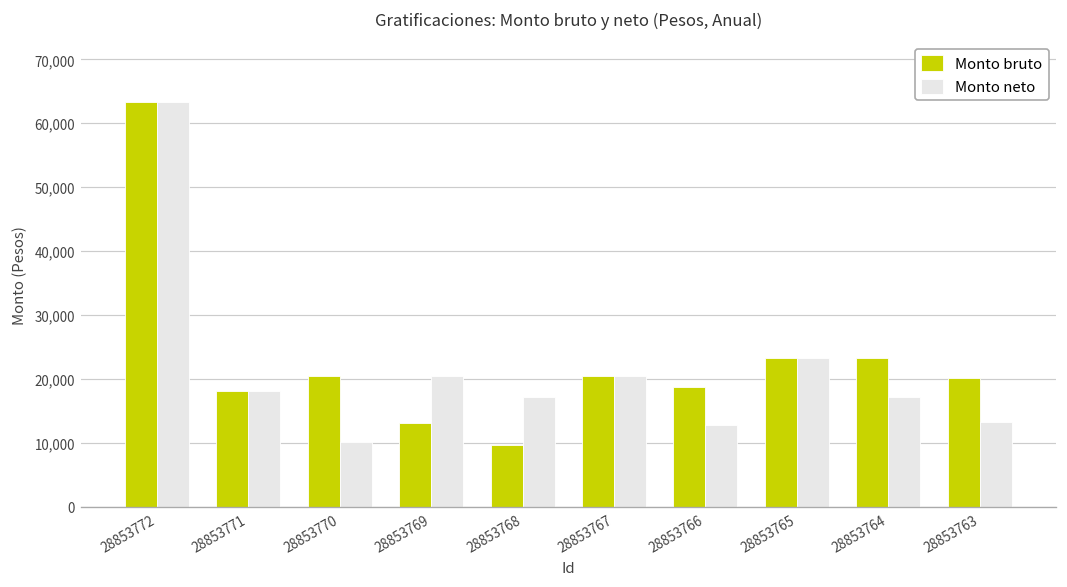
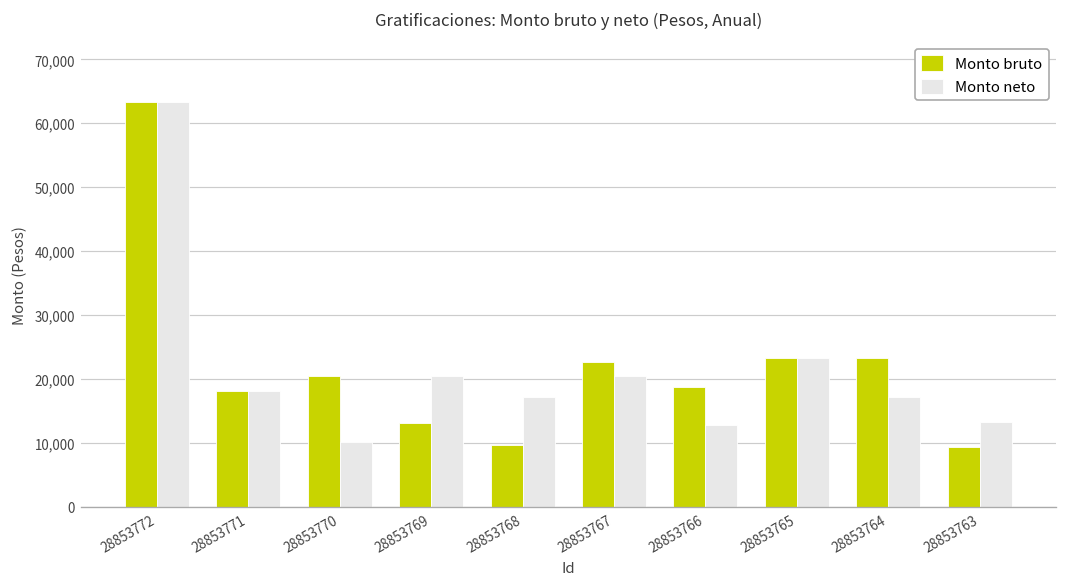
  {
    "Monto bruto": {
      "28853772": "63,000",
      "28853771": "18,000",
      "28853770": "20,000",
      "28853769": "13,000",
      "28853768": "10,000",
-     "28853767": "20,000",
+     "28853767": "23,000",
      "28853766": "19,000",
      "28853765": "23,000",
      "28853764": "23,000",
-     "28853763": "20,000"
+     "28853763": "9,000"
    },
    "Monto neto": {
      "28853772": "63,000",
      "28853771": "18,000",
      "28853770": "10,000",
      "28853769": "20,000",
      "28853768": "17,000",
      "28853767": "20,000",
      "28853766": "13,000",
      "28853765": "23,000",
      "28853764": "17,000",
      "28853763": "13,000"
    }
  }
